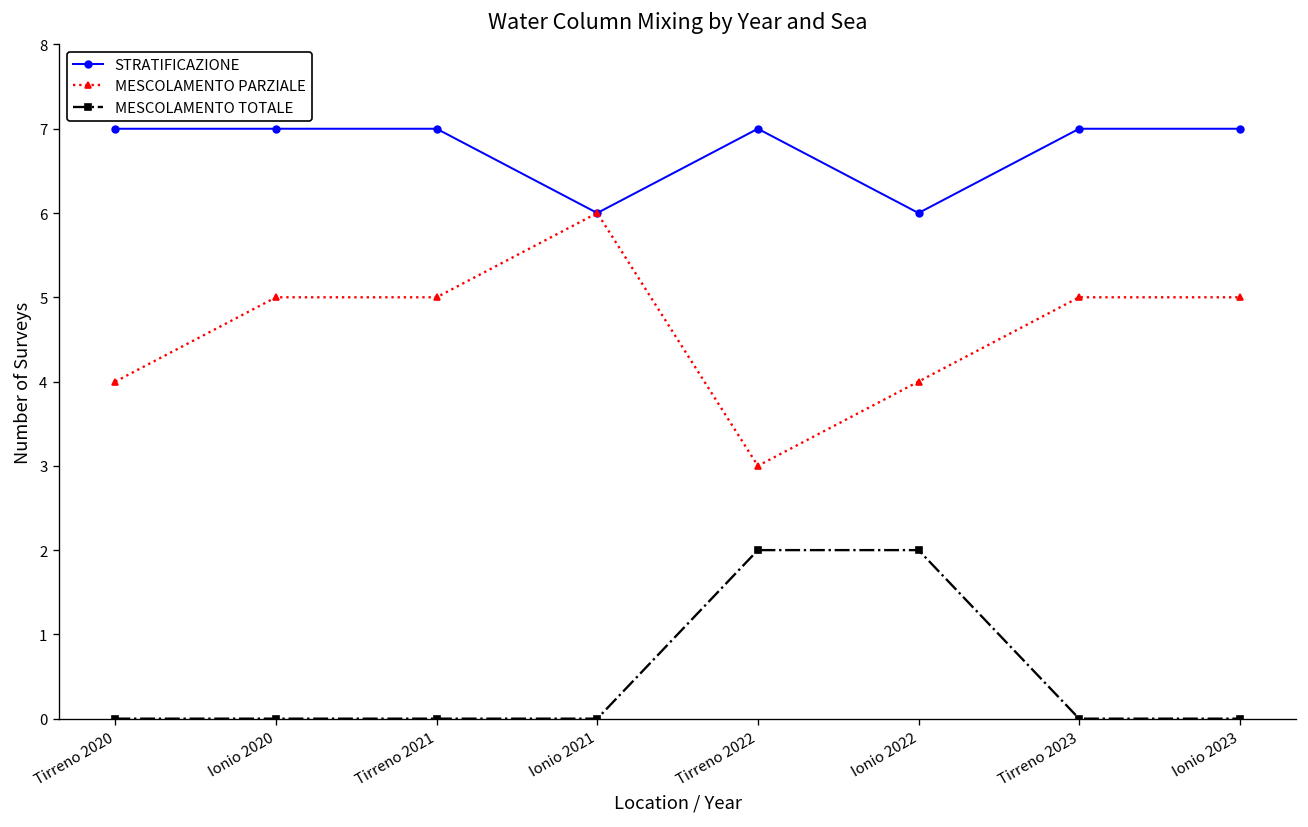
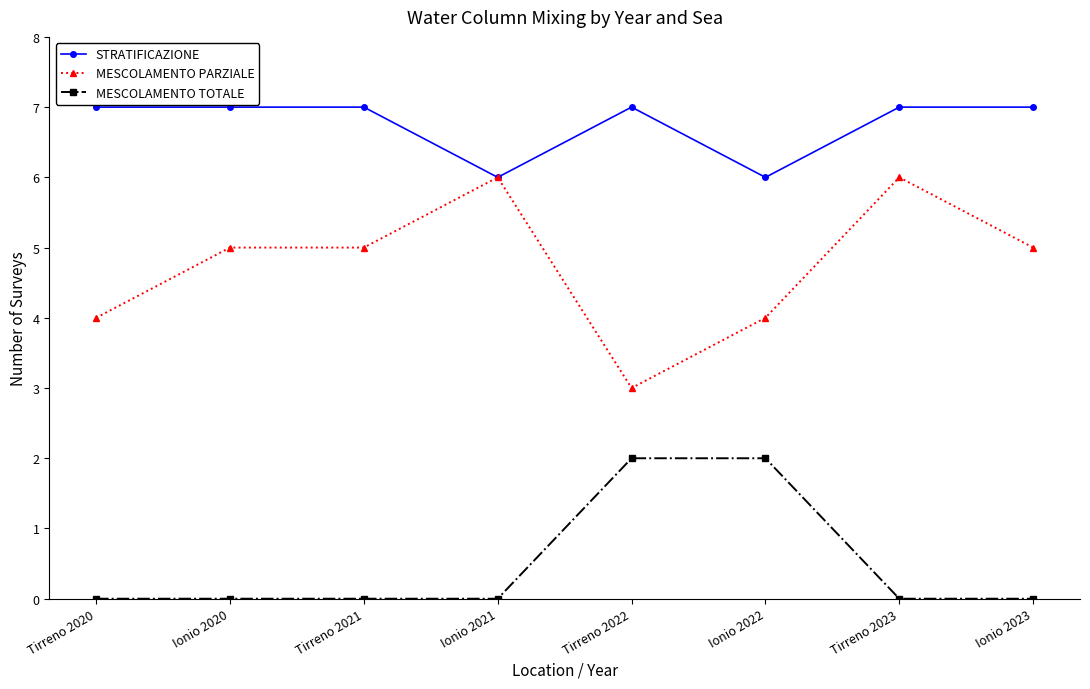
  {
    "STRATIFICAZIONE": {
      "Tirreno 2020": 7,
      "Ionio 2020": 7,
      "Tirreno 2021": 7,
      "Tirreno 2022": 7,
      "Ionio 2022": 6,
      "Tirreno 2023": 7,
      "Ionio 2023": 7
    },
    "MESCOLAMENTO PARZIALE": {
      "Tirreno 2020": 4,
      "Ionio 2020": 5,
      "Tirreno 2021": 5,
      "Tirreno 2022": 3,
      "Ionio 2022": 4,
-     "Tirreno 2023": 5,
+     "Tirreno 2023": 6,
      "Ionio 2023": 5
    },
    "MESCOLAMENTO TOTALE": {
      "Tirreno 2020": 0,
      "Ionio 2020": 0,
      "Tirreno 2021": 0,
      "Ionio 2021": 0,
      "Tirreno 2022": 2,
      "Ionio 2022": 2,
      "Tirreno 2023": 0,
      "Ionio 2023": 0
    }
  }
